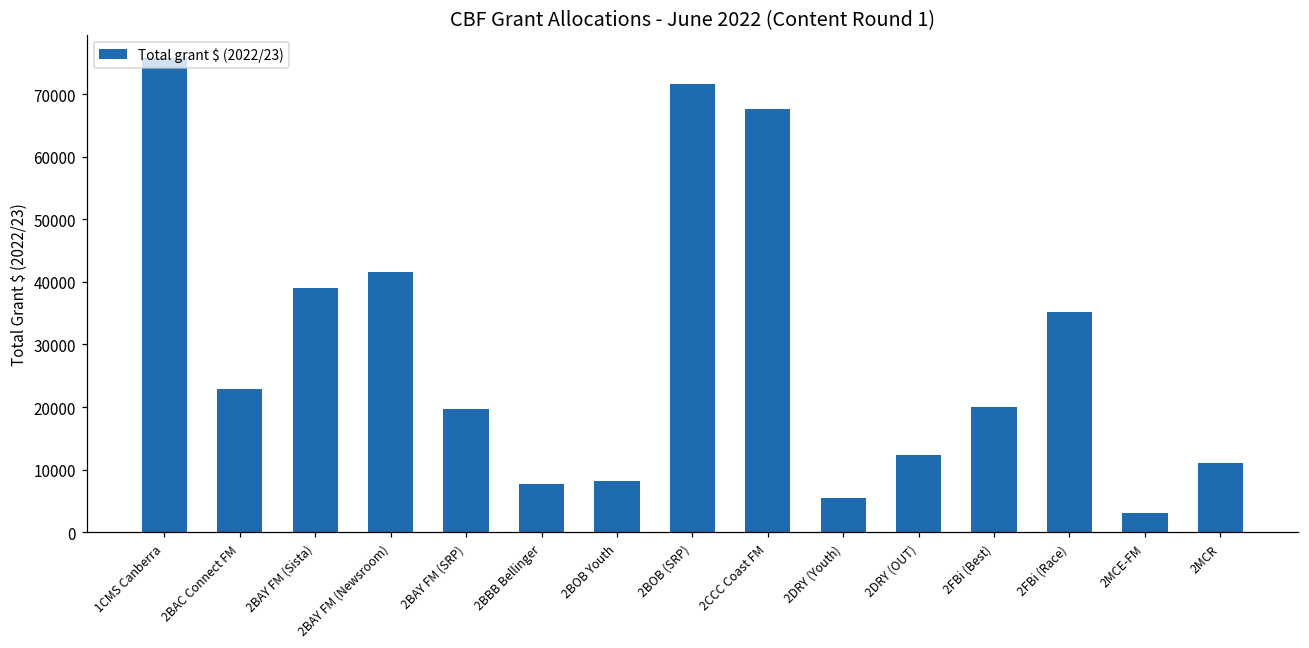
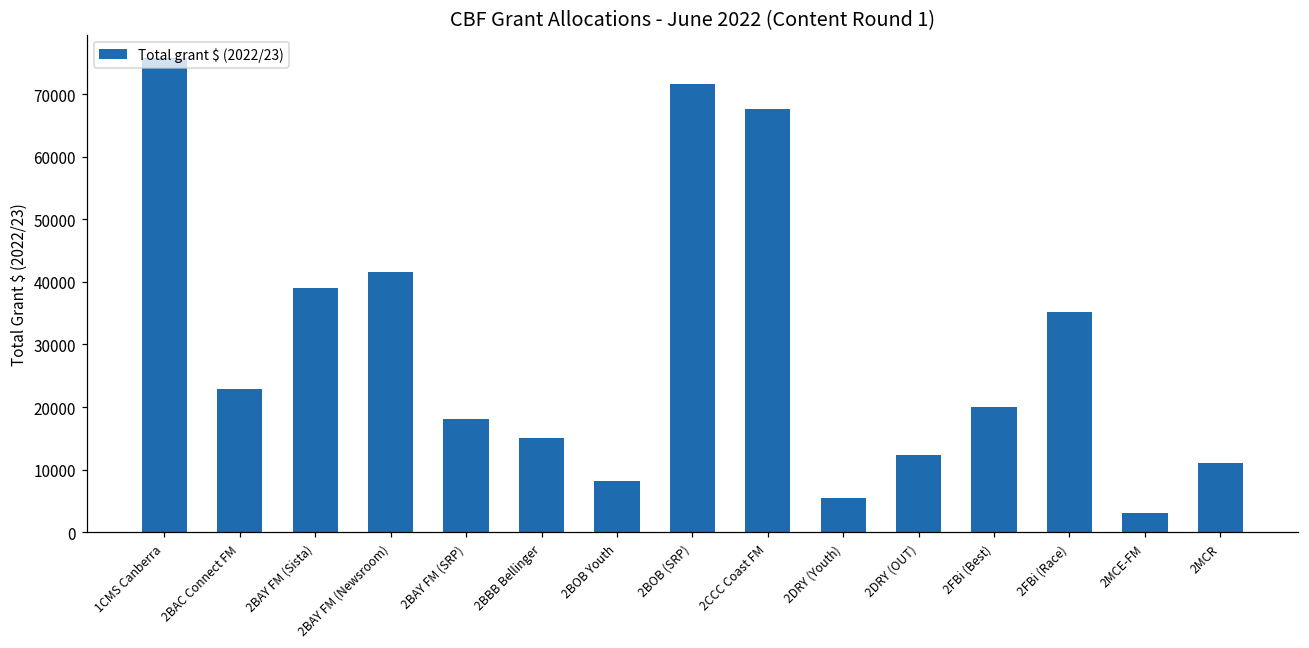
  {
    "2BAC Connect FM": 23000,
    "2BAY FM (Sista)": 39000,
    "2BAY FM (Newsroom)": 42000,
-   "2BAY FM (SRP)": 20000,
-   "2BBB Bellinger": 8000,
+   "2BAY FM (SRP)": 18000,
+   "2BBB Bellinger": 15000,
    "2BOB Youth": 8000,
    "2BOB (SRP)": 72000,
    "2CCC Coast FM": 68000,
    "2DRY (Youth)": 6000,
    "2DRY (OUT)": 12000,
    "2FBi (Best)": 20000,
    "2FBi (Race)": 35000,
    "2MCE-FM": 3000,
    "2MCR": 11000
  }
